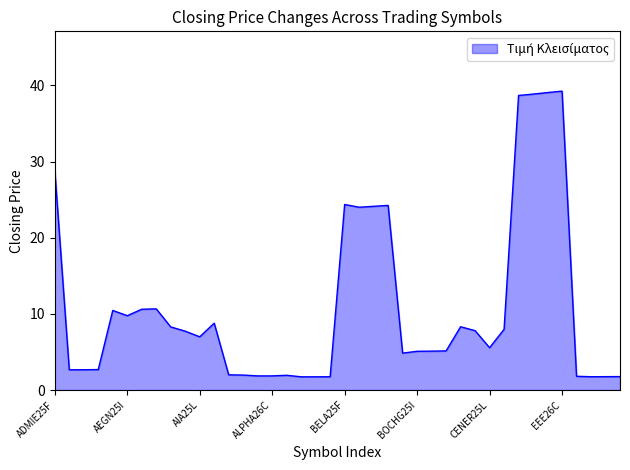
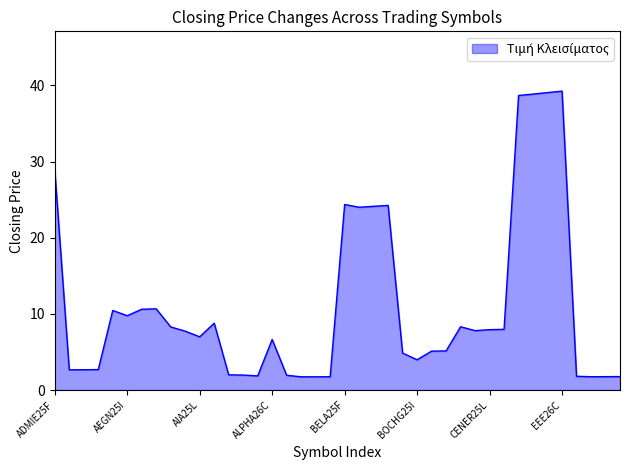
  {
    "ADMIE25F": 29,
    "AEGN25I": 10,
    "AIA25L": 7,
-   "ALPHA26C": 2,
+   "ALPHA26C": 7,
    "BELA25F": 24,
-   "BOCHG25I": 5,
-   "CENER25L": 6,
+   "BOCHG25I": 4,
+   "CENER25L": 8,
    "EEE26C": 39
  }
